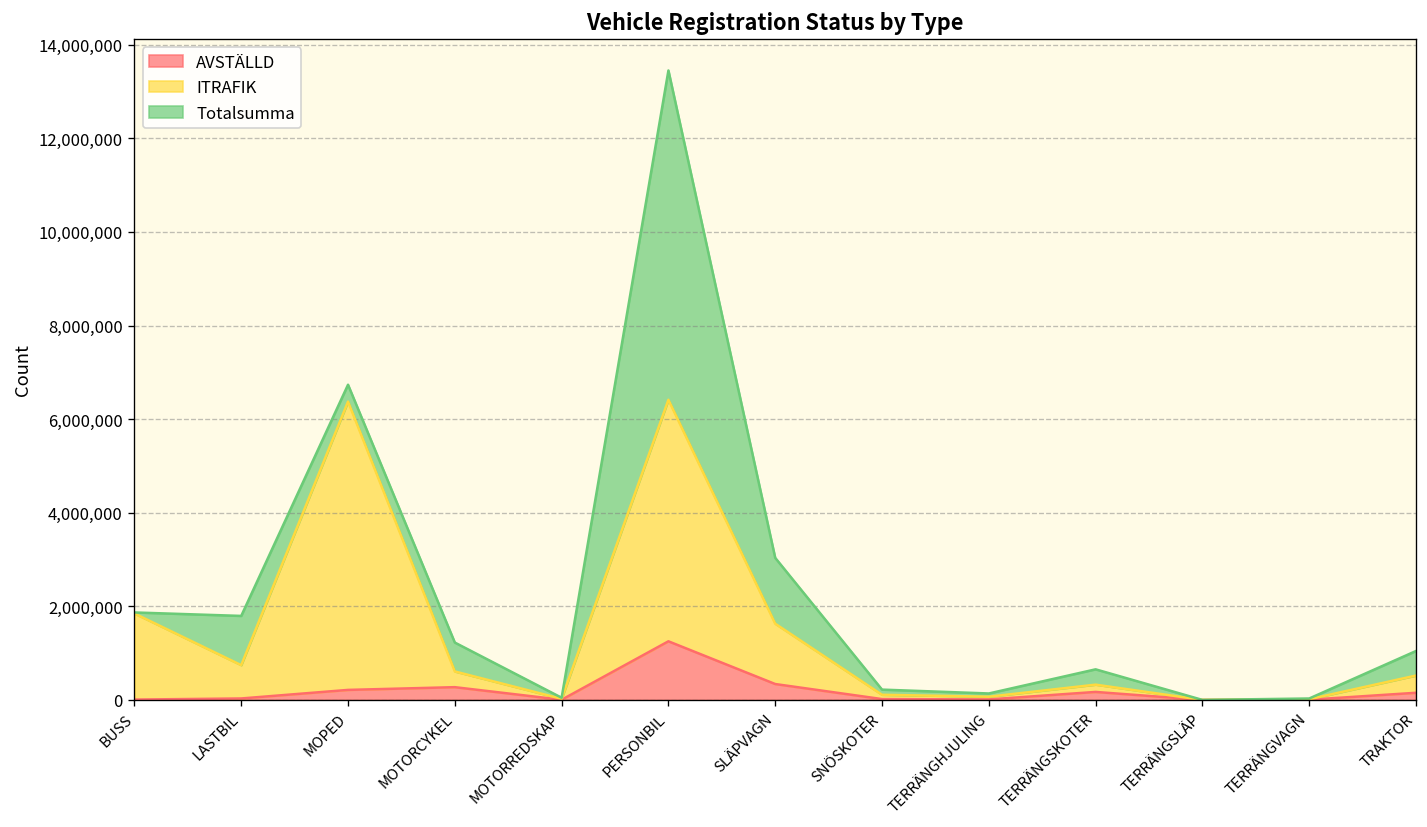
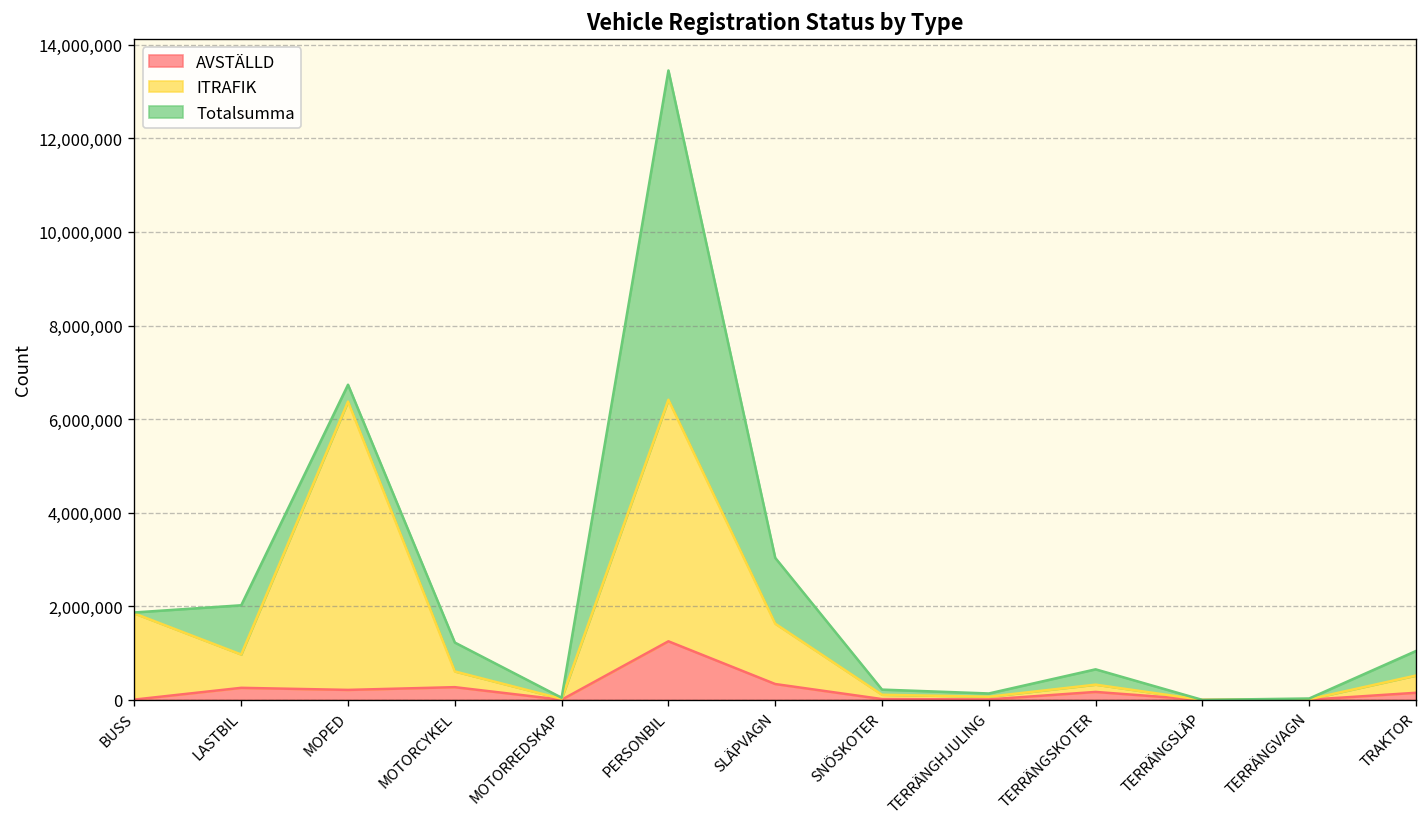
  {
    "AVSTÄLLD": {
      "BUSS": "0",
-     "LASTBIL": "0",
+     "LASTBIL": "300,000",
      "MOPED": "200,000",
      "MOTORCYKEL": "300,000",
      "PERSONBIL": "1,300,000",
      "SLÄPVAGN": "300,000",
      "SNÖSKOTER": "0",
      "TERRÄNGSKOTER": "200,000",
      "TRAKTOR": "200,000"
    },
    "ITRAFIK": {
      "LASTBIL": "700,000",
      "MOPED": "6,200,000",
      "MOTORCYKEL": "300,000",
      "PERSONBIL": "5,200,000",
      "SLÄPVAGN": "1,300,000",
      "SNÖSKOTER": "100,000",
      "TERRÄNGSKOTER": "200,000",
      "TRAKTOR": "400,000"
    },
    "Totalsumma": {
      "LASTBIL": "1,100,000",
      "MOPED": "400,000",
      "MOTORCYKEL": "600,000",
      "PERSONBIL": "7,000,000",
      "SLÄPVAGN": "1,400,000",
      "SNÖSKOTER": "100,000",
      "TERRÄNGHJULING": "100,000",
      "TERRÄNGSKOTER": "300,000",
      "TRAKTOR": "500,000"
    }
  }
